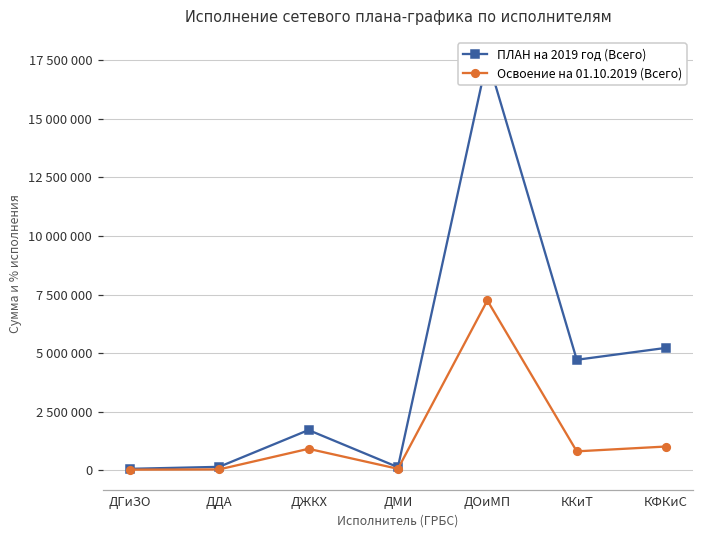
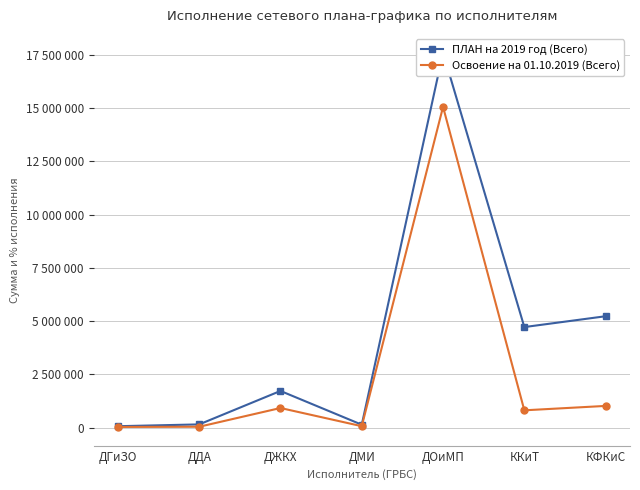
  {
    "ПЛАН на 2019 год (Всего)": {
      "ДЖКХ": 1700000,
      "ККиТ": 4700000,
      "КФКиС": 5200000
    },
    "Освоение на 01.10.2019 (Всего)": {
      "ДЖКХ": 900000,
-     "ДОиМП": 7300000,
+     "ДОиМП": 15100000,
      "ККиТ": 800000,
      "КФКиС": 1000000
    }
  }
